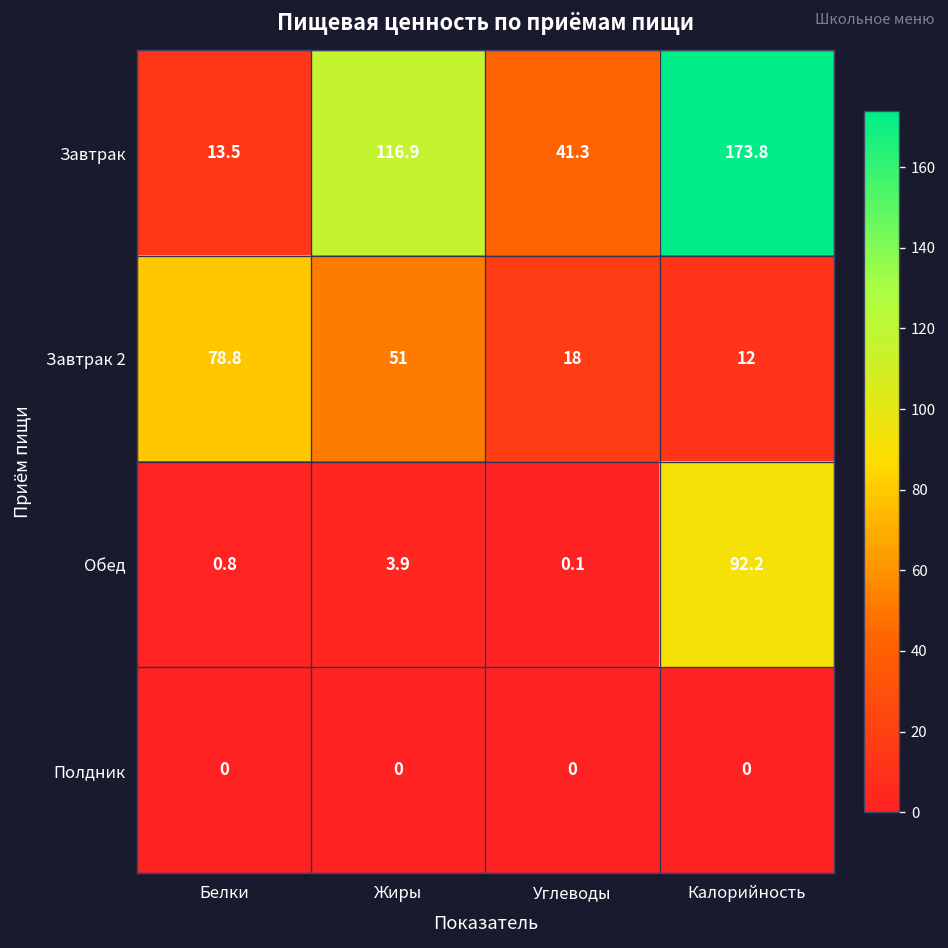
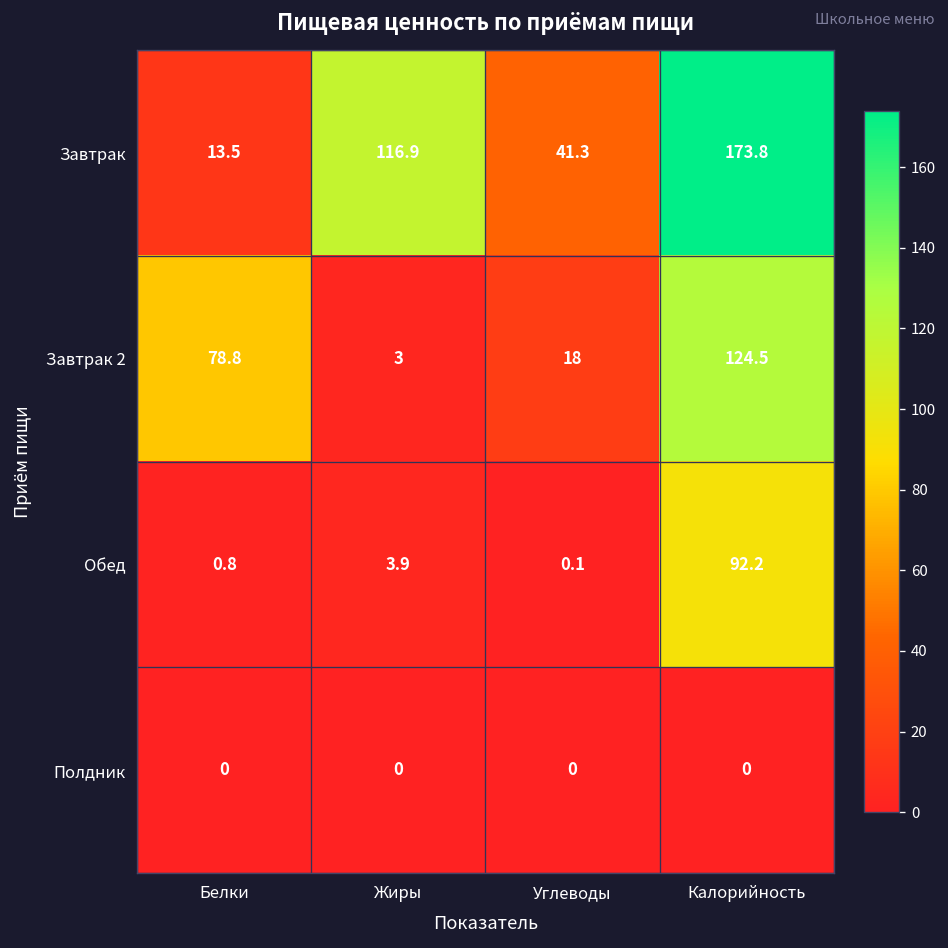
  {
    "Завтрак 2": {
-     "Жиры": 51,
-     "Калорийность": 12
+     "Жиры": 3,
+     "Калорийность": 124.5
    }
  }
